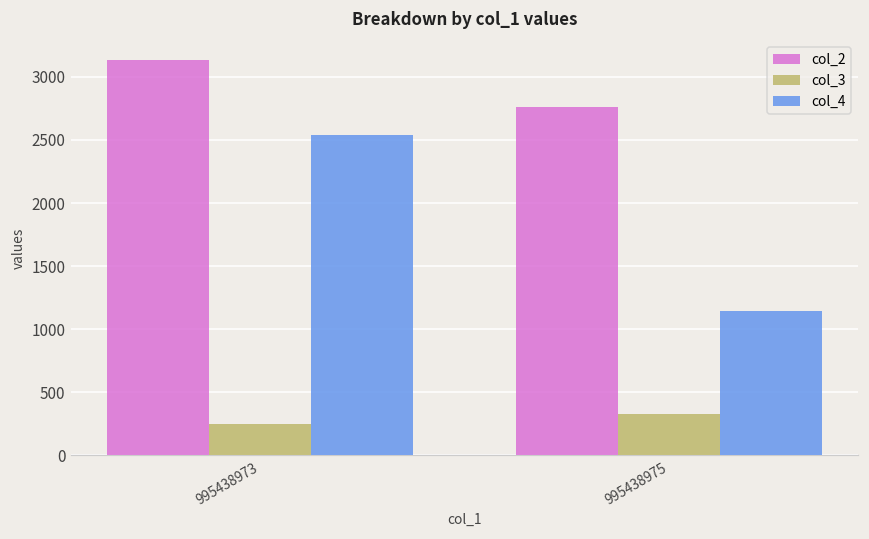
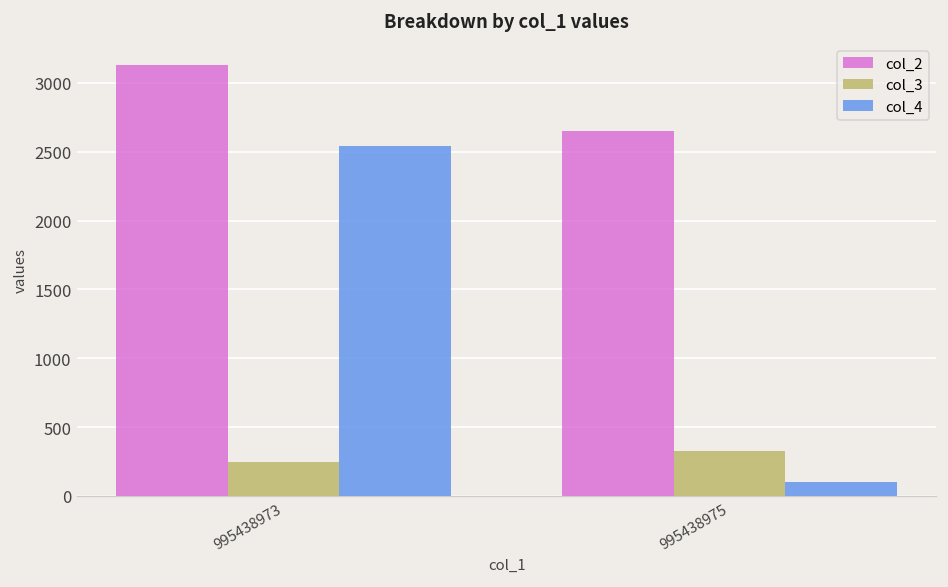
  {
    "col_2": {
      "995438973": 3130,
-     "995438975": 2760
+     "995438975": 2650
    },
    "col_3": {
      "995438973": 250,
      "995438975": 330
    },
    "col_4": {
      "995438973": 2540,
-     "995438975": 1150
+     "995438975": 100
    }
  }
